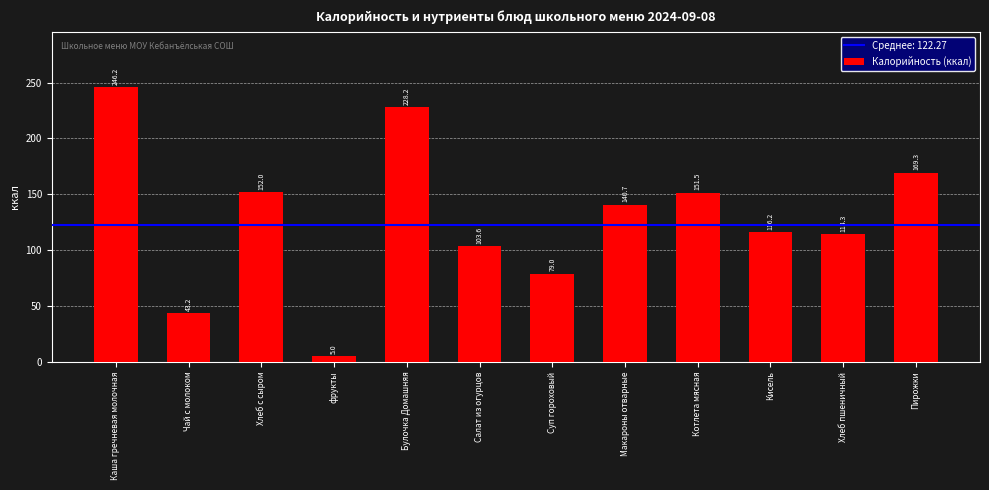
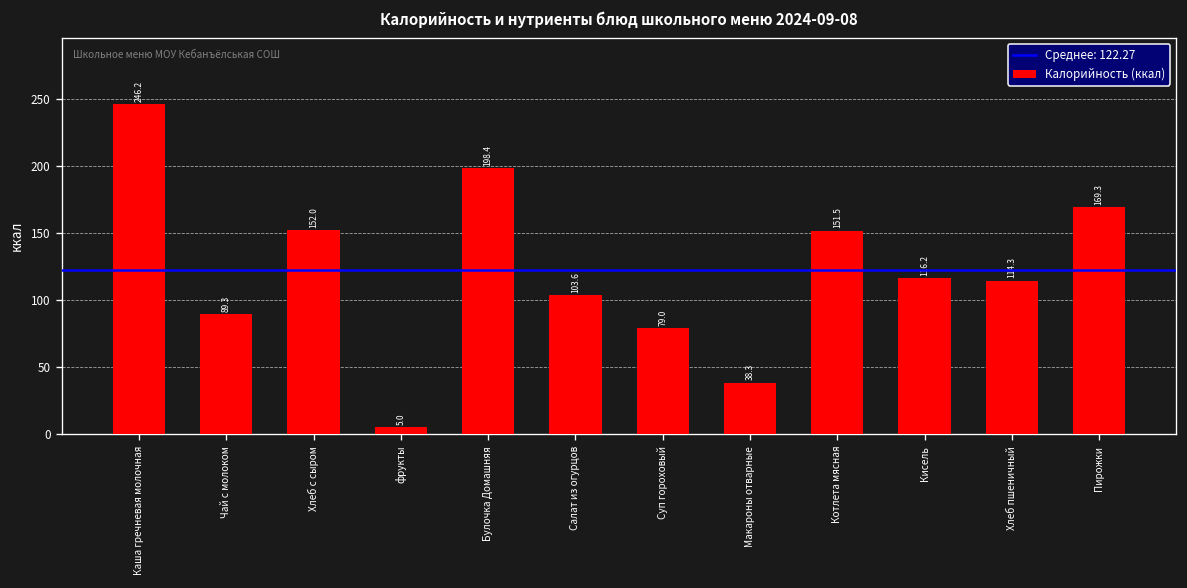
  {
    "Каша гречневая молочная": 246.2,
-   "Чай с молоком": 43.2,
+   "Чай с молоком": 89.3,
    "Хлеб с сыром": 152.0,
    "фрукты": 5.0,
-   "Булочка Домашняя": 228.2,
+   "Булочка Домашняя": 198.4,
    "Салат из огурцов": 103.6,
    "Суп гороховый": 79.0,
-   "Макароны отварные": 140.7,
+   "Макароны отварные": 38.3,
    "Котлета мясная": 151.5,
    "Кисель": 116.2,
    "Хлеб пшеничный": 114.3,
    "Пирожки": 169.3
  }
